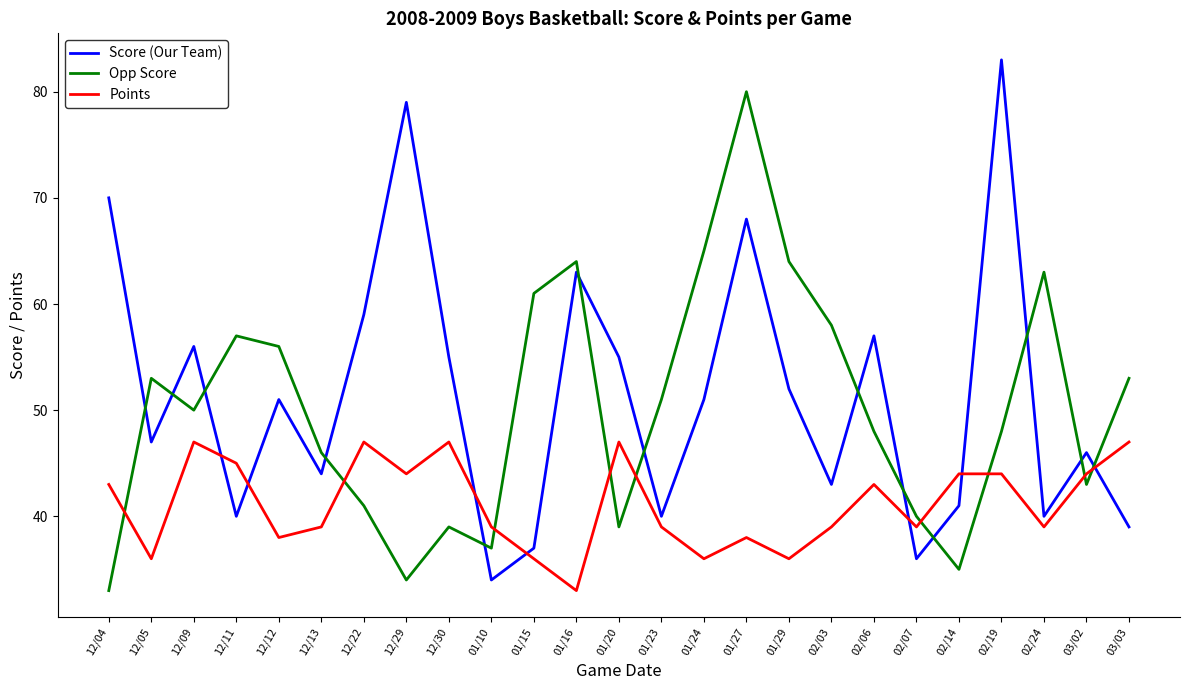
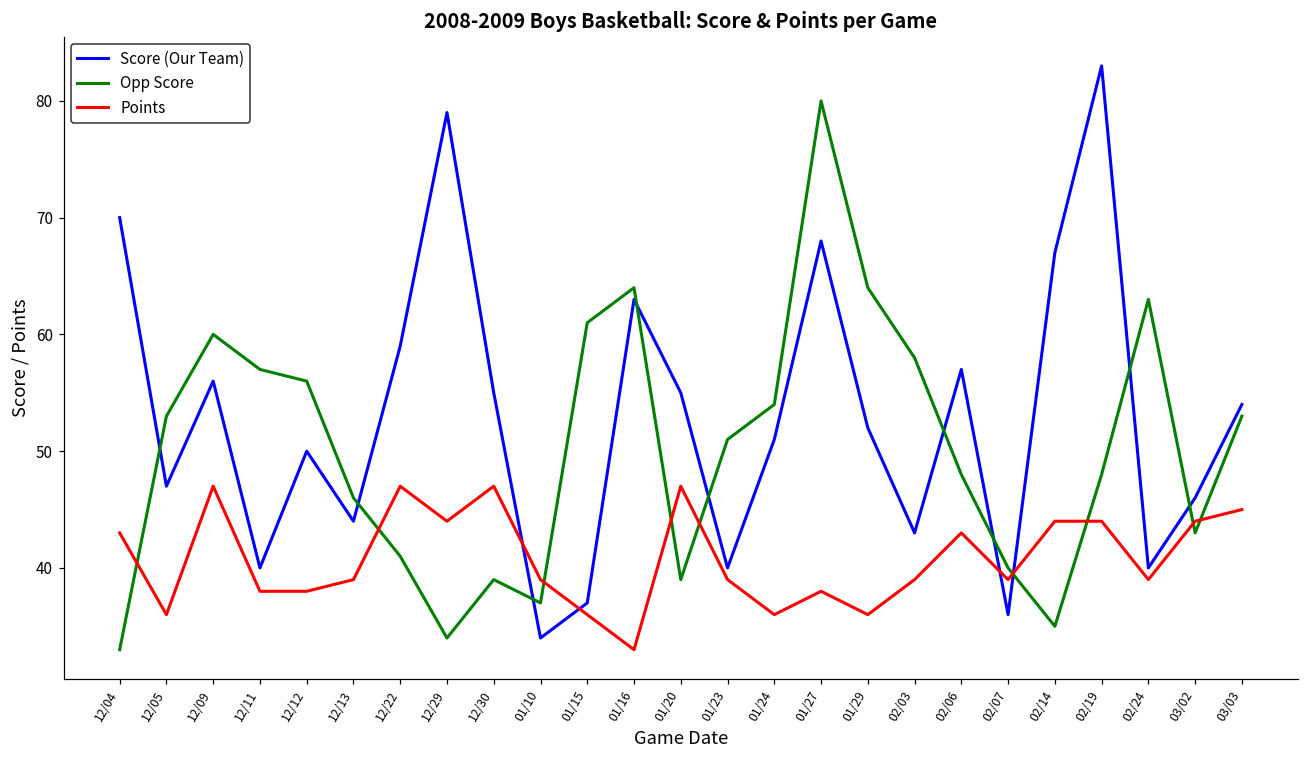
  {
    "Score (Our Team)": {
      "12/04": 70,
      "12/05": 47,
      "12/09": 56,
      "12/11": 40,
-     "12/12": 51,
+     "12/12": 50,
      "12/13": 44,
      "12/22": 59,
      "12/29": 79,
      "12/30": 55,
      "01/10": 34,
      "01/15": 37,
      "01/16": 63,
      "01/20": 55,
      "01/23": 40,
      "01/24": 51,
      "01/27": 68,
      "01/29": 52,
      "02/03": 43,
      "02/06": 57,
      "02/07": 36,
-     "02/14": 41,
+     "02/14": 67,
      "02/19": 83,
      "02/24": 40,
      "03/02": 46,
-     "03/03": 39
+     "03/03": 54
    },
    "Opp Score": {
      "12/04": 33,
      "12/05": 53,
-     "12/09": 50,
+     "12/09": 60,
      "12/11": 57,
      "12/12": 56,
      "12/13": 46,
      "12/22": 41,
      "12/29": 34,
      "12/30": 39,
      "01/10": 37,
      "01/15": 61,
      "01/16": 64,
      "01/20": 39,
      "01/23": 51,
-     "01/24": 65,
+     "01/24": 54,
      "01/27": 80,
      "01/29": 64,
      "02/03": 58,
      "02/06": 48,
      "02/07": 40,
      "02/14": 35,
      "02/19": 48,
      "02/24": 63,
      "03/02": 43,
      "03/03": 53
    },
    "Points": {
      "12/04": 43,
      "12/05": 36,
      "12/09": 47,
-     "12/11": 45,
+     "12/11": 38,
      "12/12": 38,
      "12/13": 39,
      "12/22": 47,
      "12/29": 44,
      "12/30": 47,
      "01/10": 39,
      "01/15": 36,
      "01/16": 33,
      "01/20": 47,
      "01/23": 39,
      "01/24": 36,
      "01/27": 38,
      "01/29": 36,
      "02/03": 39,
      "02/06": 43,
      "02/07": 39,
      "02/14": 44,
      "02/19": 44,
      "02/24": 39,
      "03/02": 44,
-     "03/03": 47
+     "03/03": 45
    }
  }
